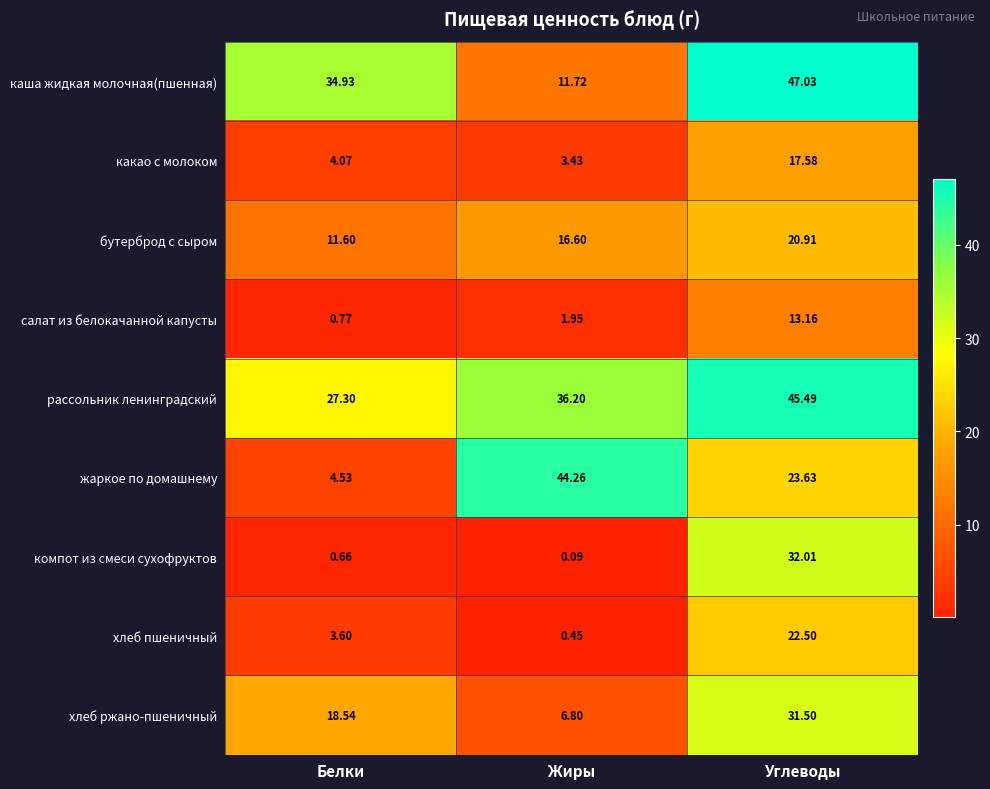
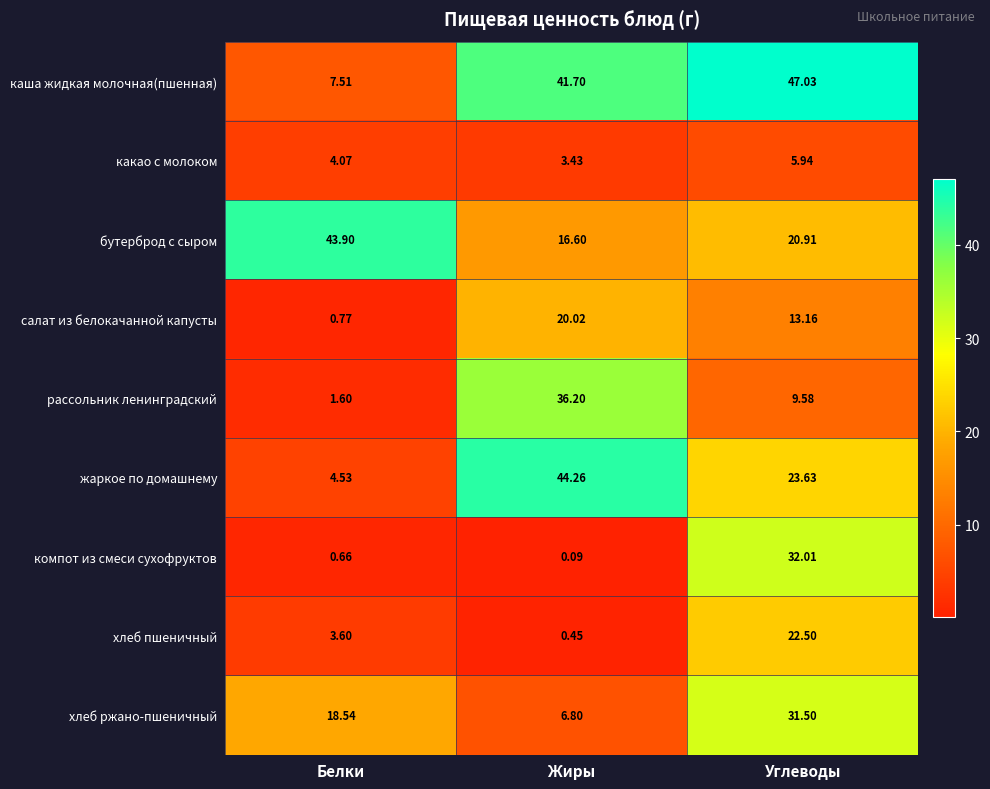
  {
    "каша жидкая молочная(пшенная)": {
-     "Белки": 34.93,
-     "Жиры": 11.72,
+     "Белки": 7.51,
+     "Жиры": 41.70,
      "Углеводы": 47.03
    },
    "какао с молоком": {
      "Белки": 4.07,
      "Жиры": 3.43,
-     "Углеводы": 17.58
+     "Углеводы": 5.94
    },
    "бутерброд с сыром": {
-     "Белки": 11.60,
+     "Белки": 43.90,
      "Жиры": 16.60,
      "Углеводы": 20.91
    },
    "салат из белокачанной капусты": {
      "Белки": 0.77,
-     "Жиры": 1.95,
+     "Жиры": 20.02,
      "Углеводы": 13.16
    },
    "рассольник ленинградский": {
-     "Белки": 27.30,
+     "Белки": 1.60,
      "Жиры": 36.20,
-     "Углеводы": 45.49
+     "Углеводы": 9.58
    },
    "жаркое по домашнему": {
      "Белки": 4.53,
      "Жиры": 44.26,
      "Углеводы": 23.63
    },
    "компот из смеси сухофруктов": {
      "Белки": 0.66,
      "Жиры": 0.09,
      "Углеводы": 32.01
    },
    "хлеб пшеничный": {
      "Белки": 3.60,
      "Жиры": 0.45,
      "Углеводы": 22.50
    },
    "хлеб ржано-пшеничный": {
      "Белки": 18.54,
      "Жиры": 6.80,
      "Углеводы": 31.50
    }
  }
